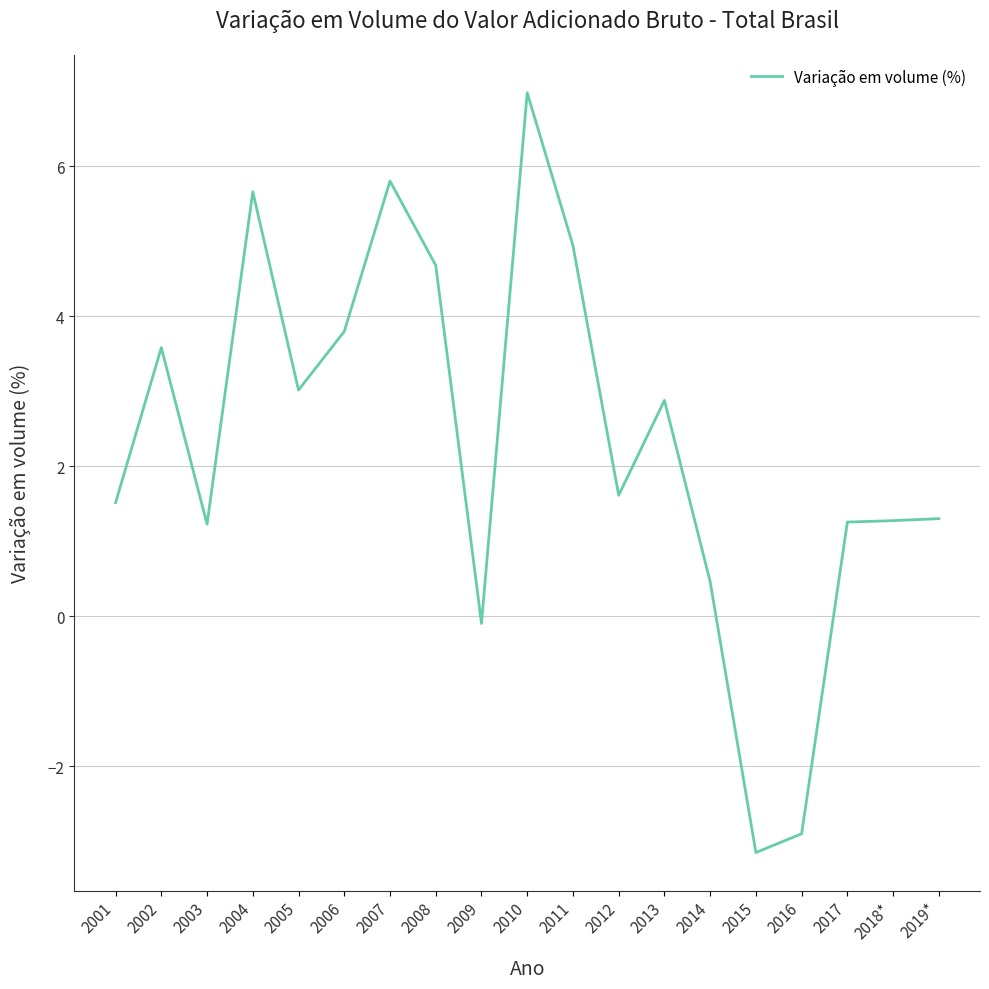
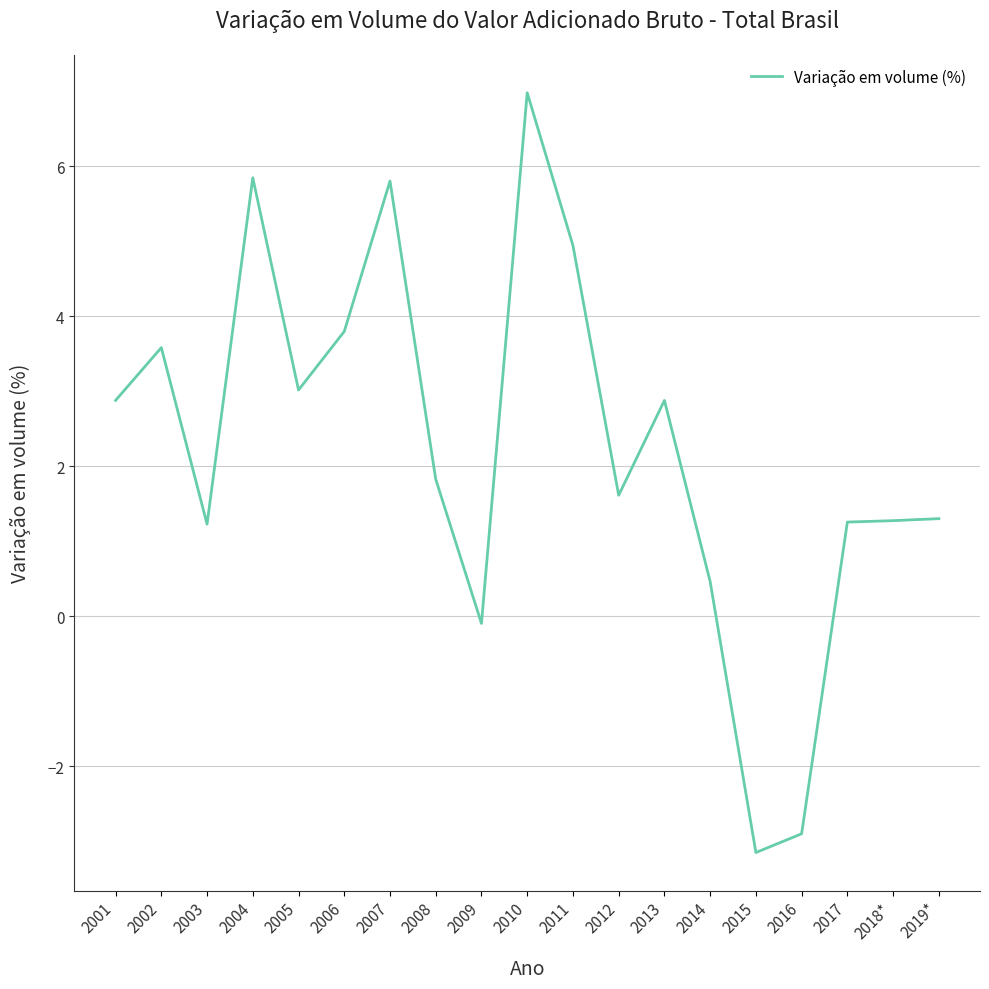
  {
-   "2001": 1.5,
+   "2001": 2.9,
    "2002": 3.6,
    "2003": 1.2,
-   "2004": 5.7,
+   "2004": 5.8,
    "2005": 3.0,
    "2006": 3.8,
    "2007": 5.8,
-   "2008": 4.7,
+   "2008": 1.8,
    "2009": -0.1,
    "2010": 7.0,
    "2011": 4.9,
    "2012": 1.6,
    "2013": 2.9,
    "2014": 0.5,
    "2015": -3.2,
    "2016": -2.9,
    "2017": 1.3,
    "2018*": 1.3,
    "2019*": 1.3
  }
